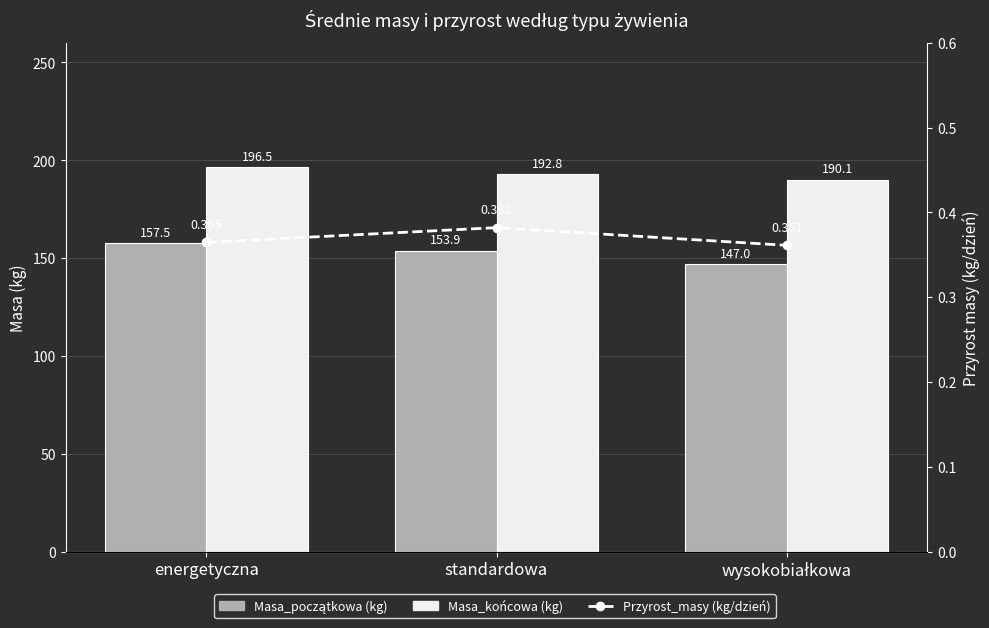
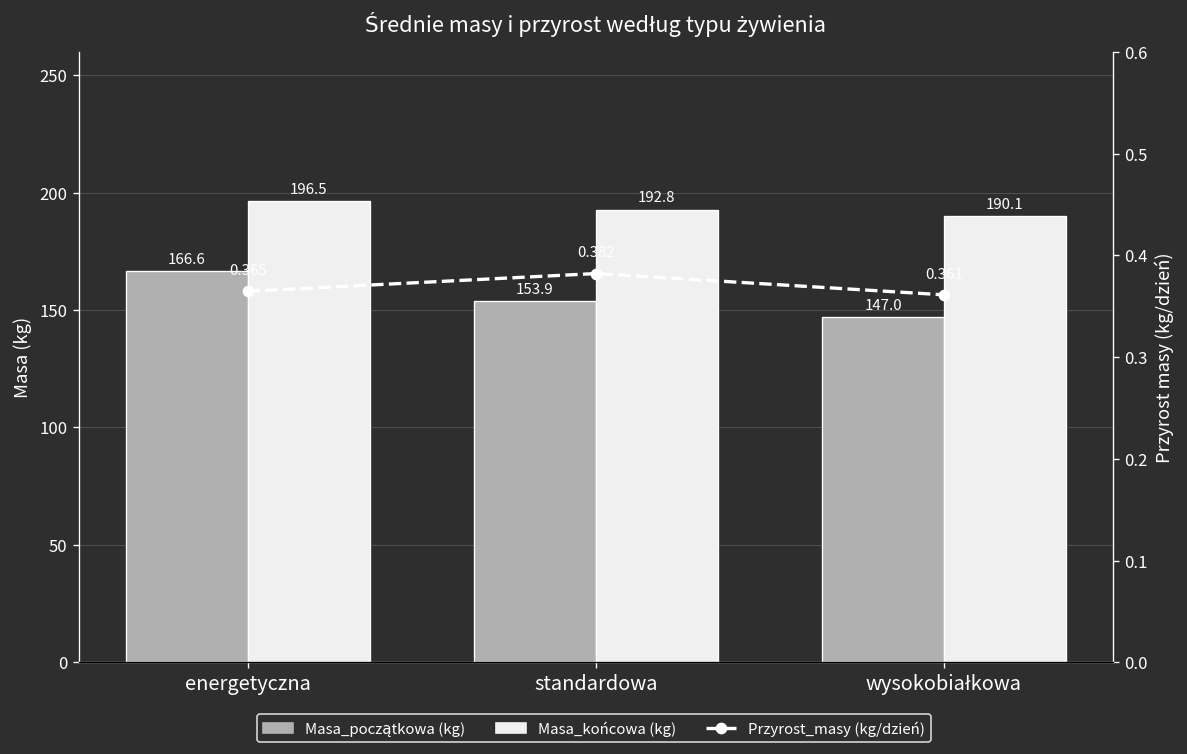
  {
    "Masa_początkowa (kg)": {
-     "energetyczna": 157.5,
+     "energetyczna": 166.6,
      "standardowa": 153.9,
      "wysokobiałkowa": 147.0
    }
  }
